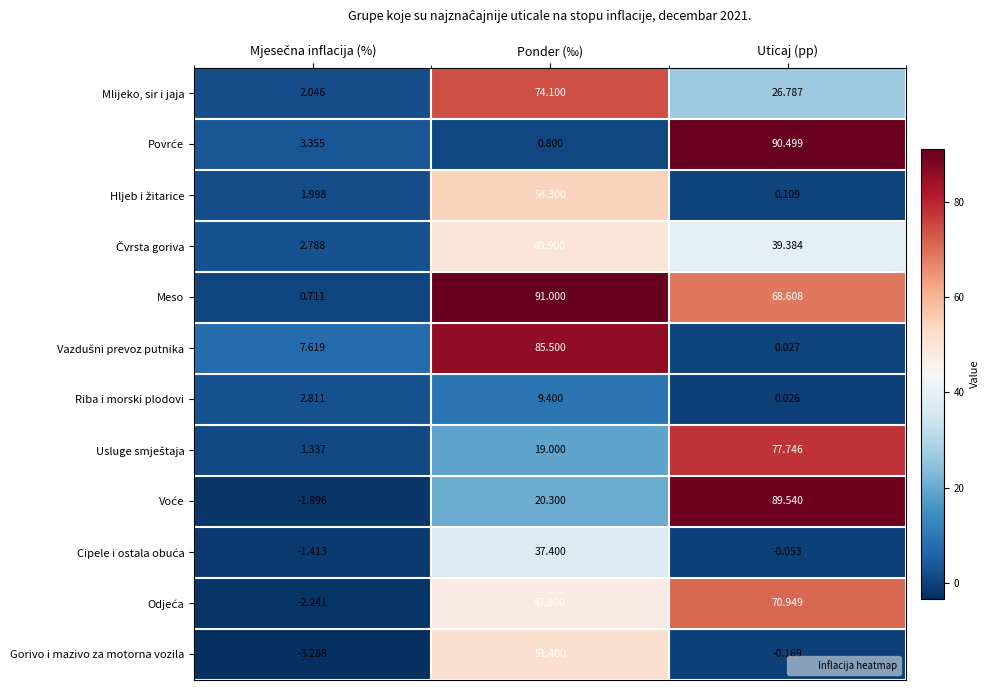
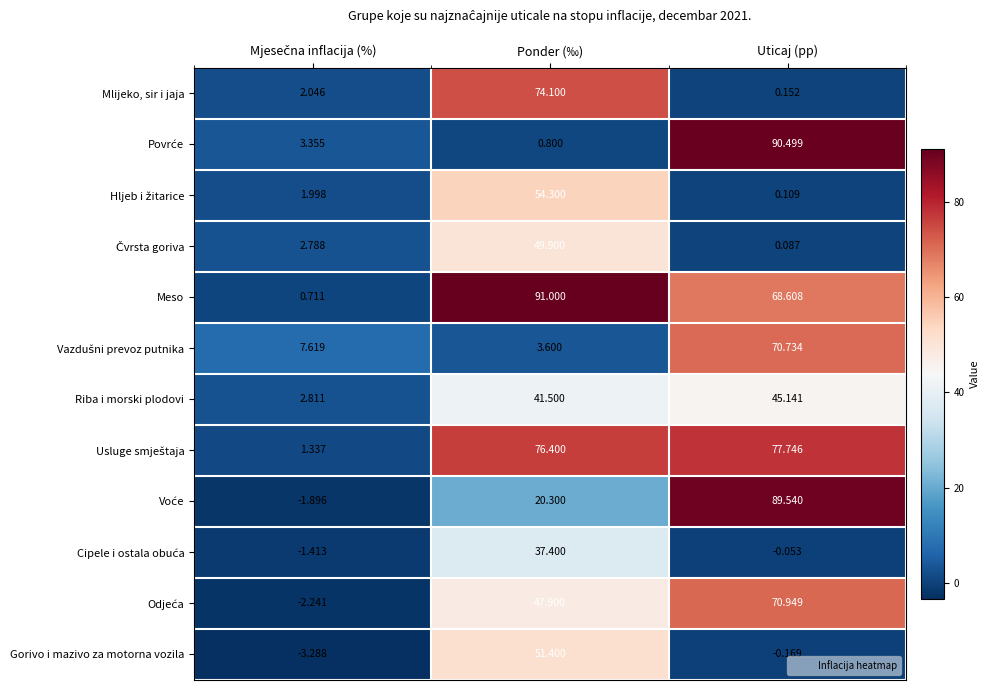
  {
    "Mlijeko, sir i jaja": {
      "Mjesečna inflacija (%)": 2.046,
      "Ponder (‰)": 74.100,
-     "Uticaj (pp)": 26.787
+     "Uticaj (pp)": 0.152
    },
    "Povrće": {
      "Mjesečna inflacija (%)": 3.355,
      "Ponder (‰)": 0.800,
      "Uticaj (pp)": 90.499
    },
    "Hljeb i žitarice": {
      "Mjesečna inflacija (%)": 1.998,
      "Ponder (‰)": 54.300,
      "Uticaj (pp)": 0.109
    },
    "Čvrsta goriva": {
      "Mjesečna inflacija (%)": 2.788,
-     "Uticaj (pp)": 39.384
+     "Uticaj (pp)": 0.087
    },
    "Meso": {
      "Mjesečna inflacija (%)": 0.711,
      "Ponder (‰)": 91.000,
      "Uticaj (pp)": 68.608
    },
    "Vazdušni prevoz putnika": {
      "Mjesečna inflacija (%)": 7.619,
-     "Ponder (‰)": 85.500,
-     "Uticaj (pp)": 0.027
+     "Ponder (‰)": 3.600,
+     "Uticaj (pp)": 70.734
    },
    "Riba i morski plodovi": {
      "Mjesečna inflacija (%)": 2.811,
-     "Ponder (‰)": 9.400,
-     "Uticaj (pp)": 0.026
+     "Ponder (‰)": 41.500,
+     "Uticaj (pp)": 45.141
    },
    "Usluge smještaja": {
      "Mjesečna inflacija (%)": 1.337,
-     "Ponder (‰)": 19.000,
+     "Ponder (‰)": 76.400,
      "Uticaj (pp)": 77.746
    },
    "Voće": {
      "Mjesečna inflacija (%)": -1.896,
      "Ponder (‰)": 20.300,
      "Uticaj (pp)": 89.540
    },
    "Cipele i ostala obuća": {
      "Mjesečna inflacija (%)": -1.413,
      "Ponder (‰)": 37.400,
      "Uticaj (pp)": -0.053
    },
    "Odjeća": {
      "Mjesečna inflacija (%)": -2.241,
      "Uticaj (pp)": 70.949
    },
    "Gorivo i mazivo za motorna vozila": {
      "Mjesečna inflacija (%)": -3.288
    }
  }
